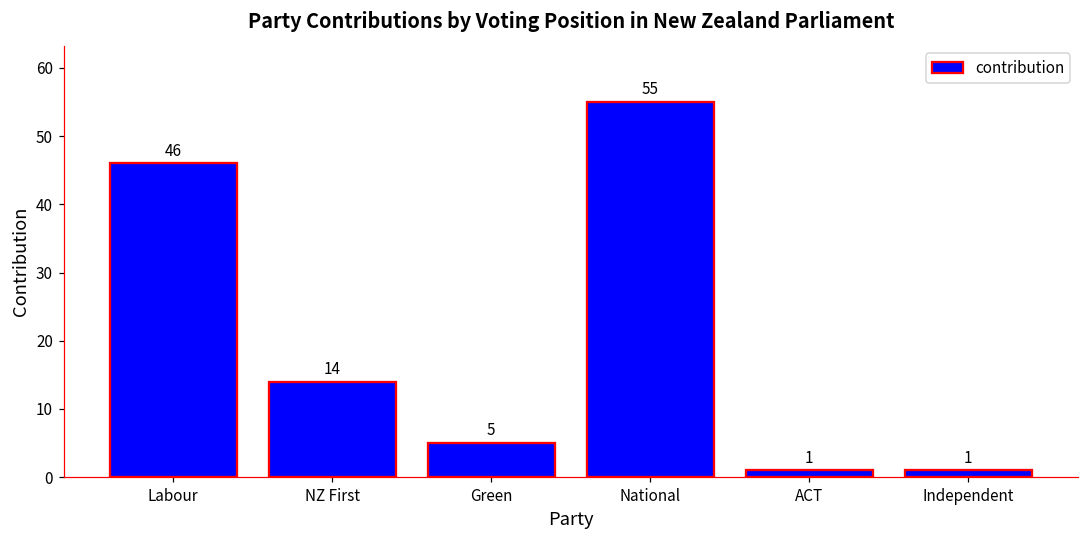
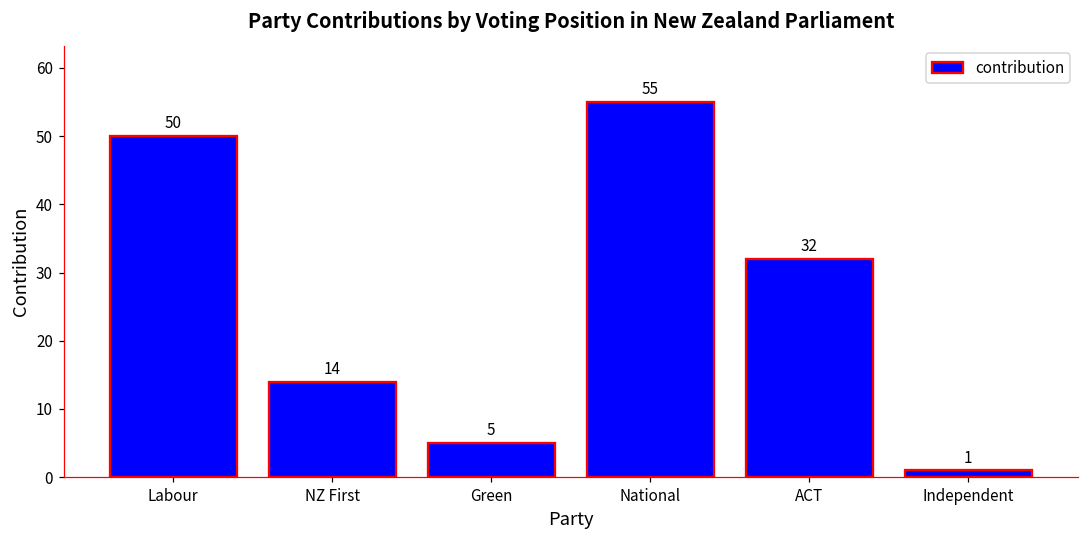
  {
-   "Labour": 46,
+   "Labour": 50,
    "NZ First": 14,
    "Green": 5,
    "National": 55,
-   "ACT": 1,
+   "ACT": 32,
    "Independent": 1
  }
